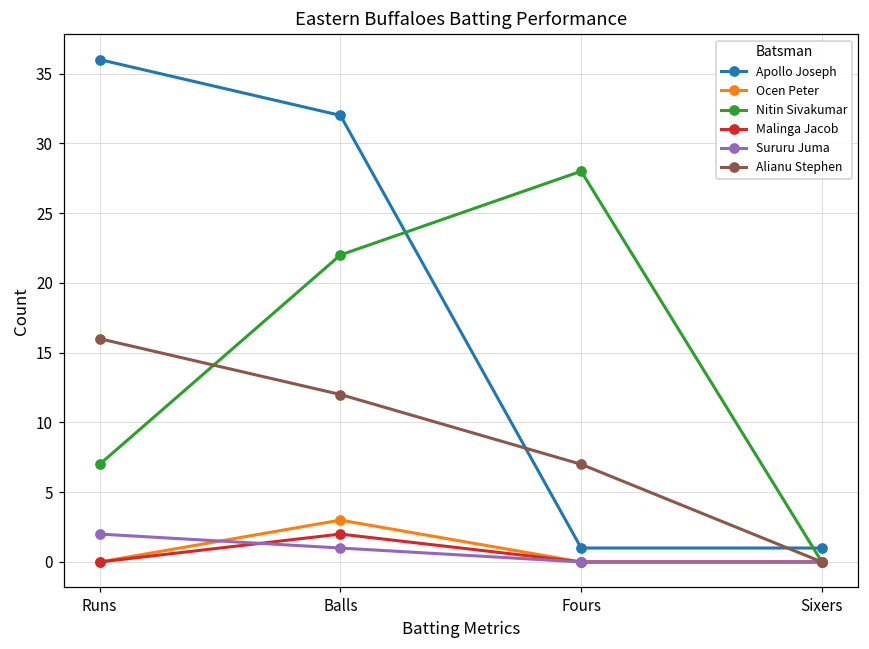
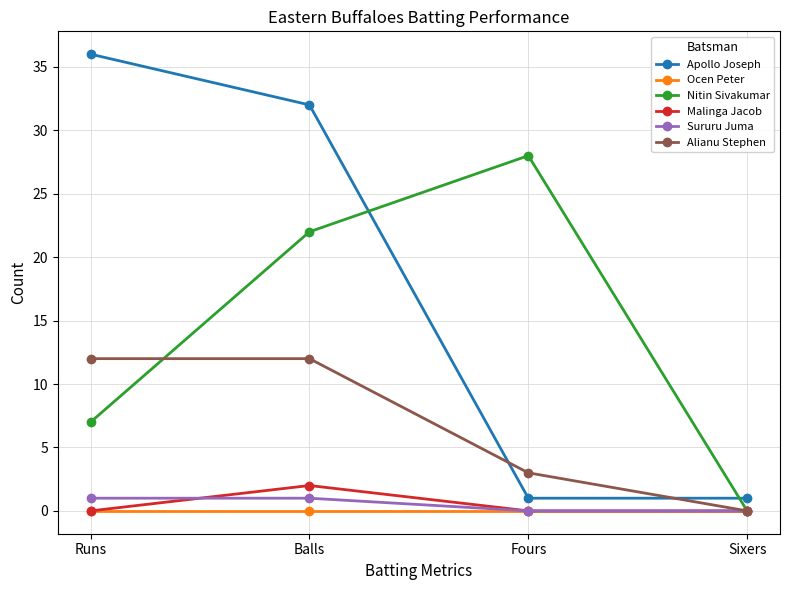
  {
    "Apollo Joseph": {
      "Runs": 36,
      "Balls": 32,
      "Fours": 1,
      "Sixers": 1
    },
    "Ocen Peter": {
-     "Balls": 3
+     "Balls": 0
    },
    "Nitin Sivakumar": {
      "Runs": 7,
      "Balls": 22,
      "Fours": 28
    },
    "Malinga Jacob": {
      "Balls": 2
    },
    "Sururu Juma": {
-     "Runs": 2,
+     "Runs": 1,
      "Balls": 1
    },
    "Alianu Stephen": {
-     "Runs": 16,
+     "Runs": 12,
      "Balls": 12,
-     "Fours": 7
+     "Fours": 3
    }
  }
